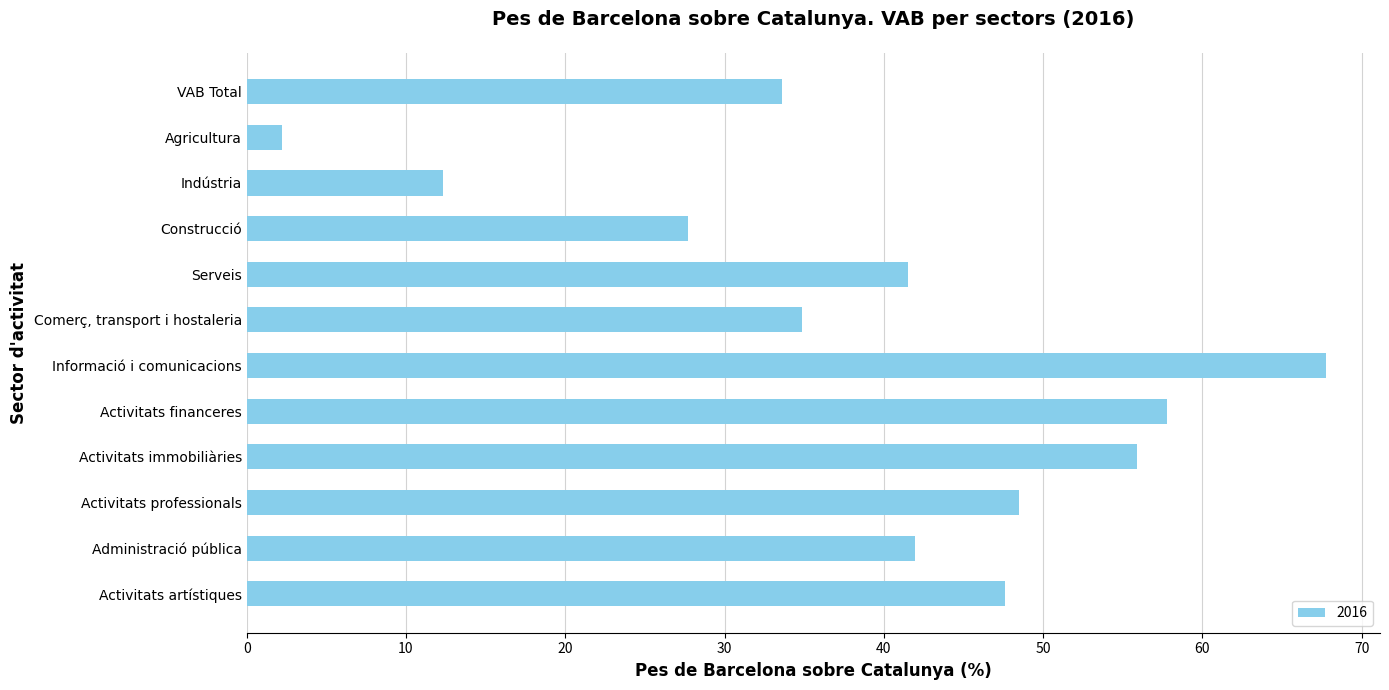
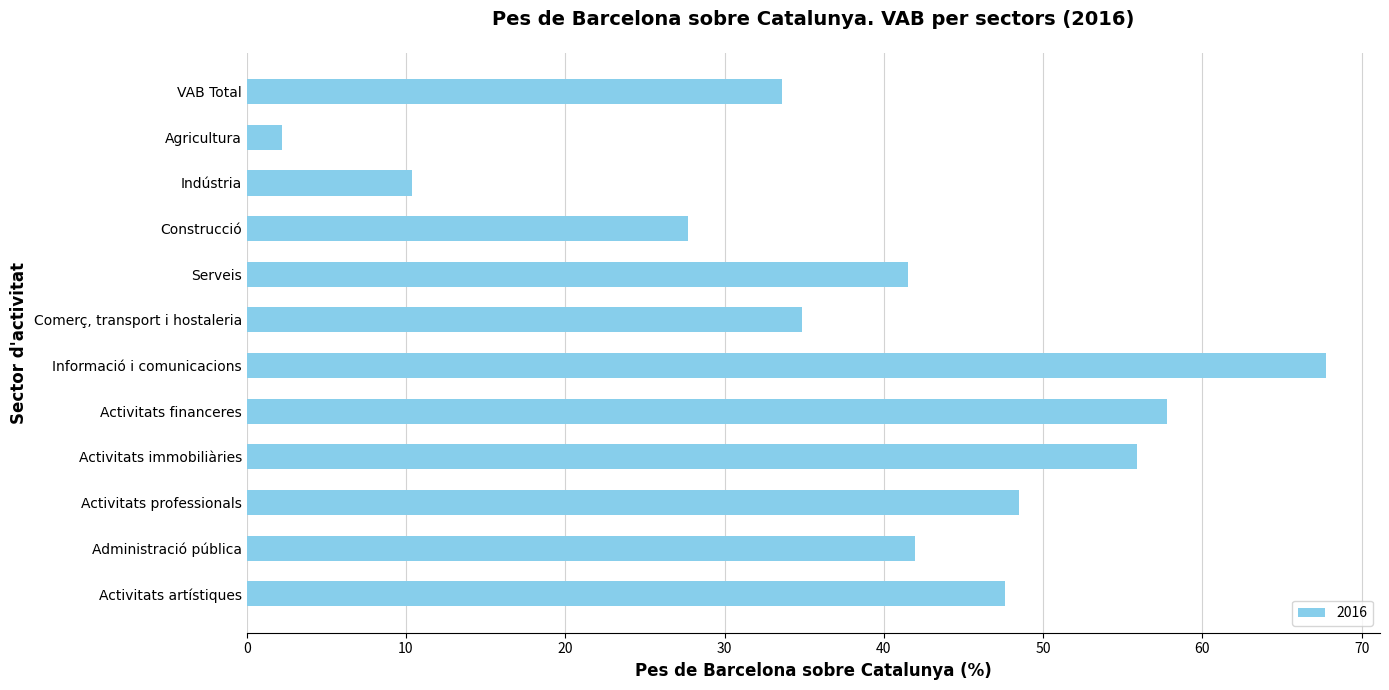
  {
    "VAB Total": 33.6,
    "Agricultura": 2.2,
-   "Indústria": 12.3,
+   "Indústria": 10.4,
    "Construcció": 27.7,
    "Serveis": 41.5,
    "Comerç, transport i hostaleria": 34.9,
    "Informació i comunicacions": 67.8,
    "Activitats financeres": 57.8,
    "Activitats immobiliàries": 55.9,
    "Activitats professionals": 48.5,
    "Administració pública": 42.0,
    "Activitats artístiques": 47.6
  }
